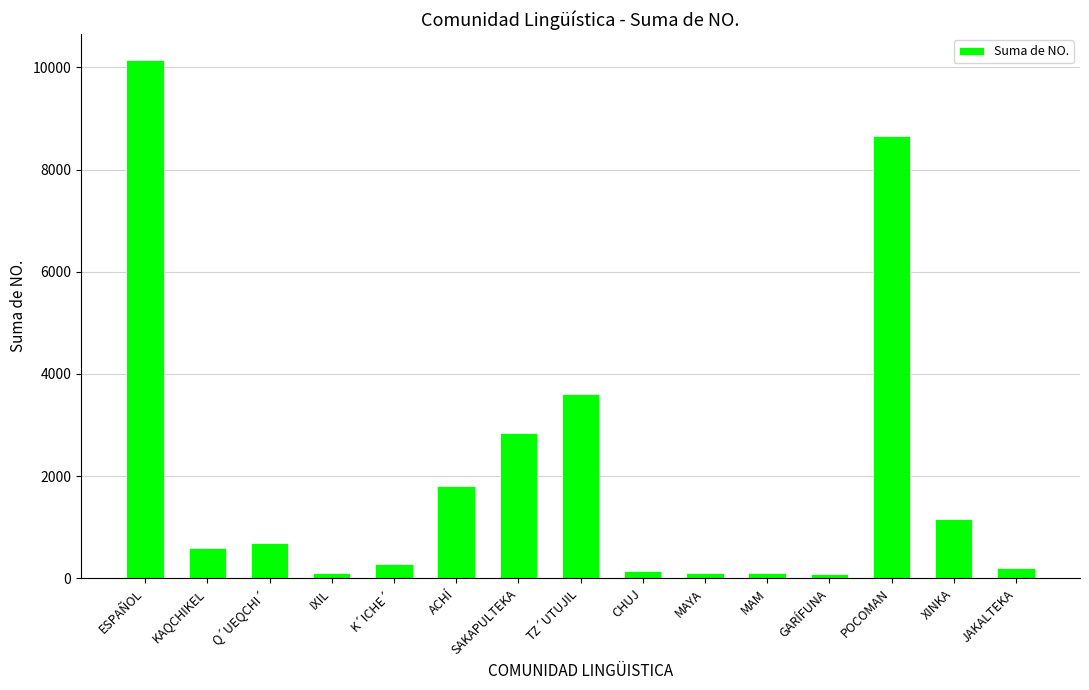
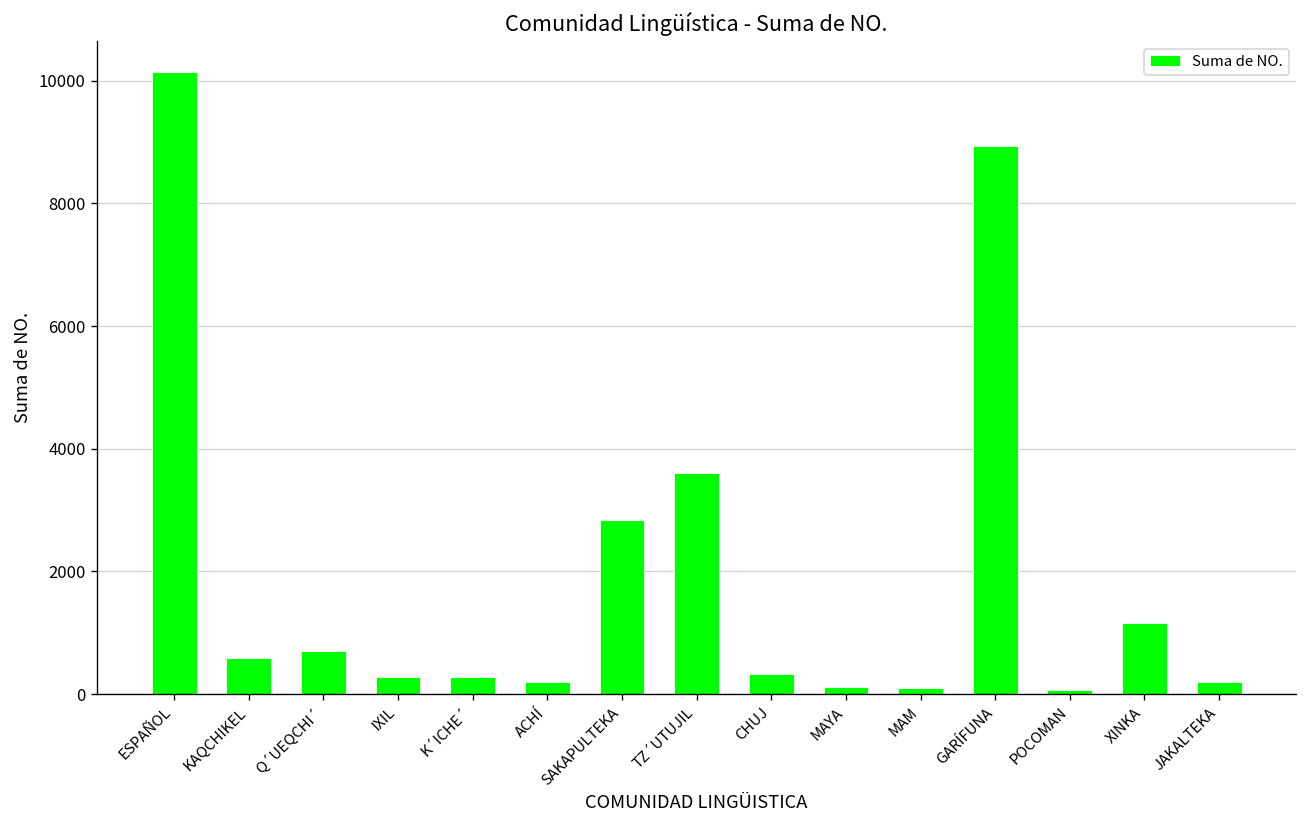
  {
    "ESPAÑOL": 10100,
    "KAQCHIKEL": 600,
    "Q´UEQCHI´": 700,
-   "IXIL": 100,
+   "IXIL": 300,
    "K´ICHE´": 300,
-   "ACHÍ": 1800,
+   "ACHÍ": 200,
    "SAKAPULTEKA": 2800,
    "TZ´UTUJIL": 3600,
-   "CHUJ": 100,
+   "CHUJ": 300,
    "MAYA": 100,
    "MAM": 100,
-   "GARÍFUNA": 100,
-   "POCOMAN": 8700,
+   "GARÍFUNA": 8900,
+   "POCOMAN": 100,
    "XINKA": 1200,
    "JAKALTEKA": 200
  }
